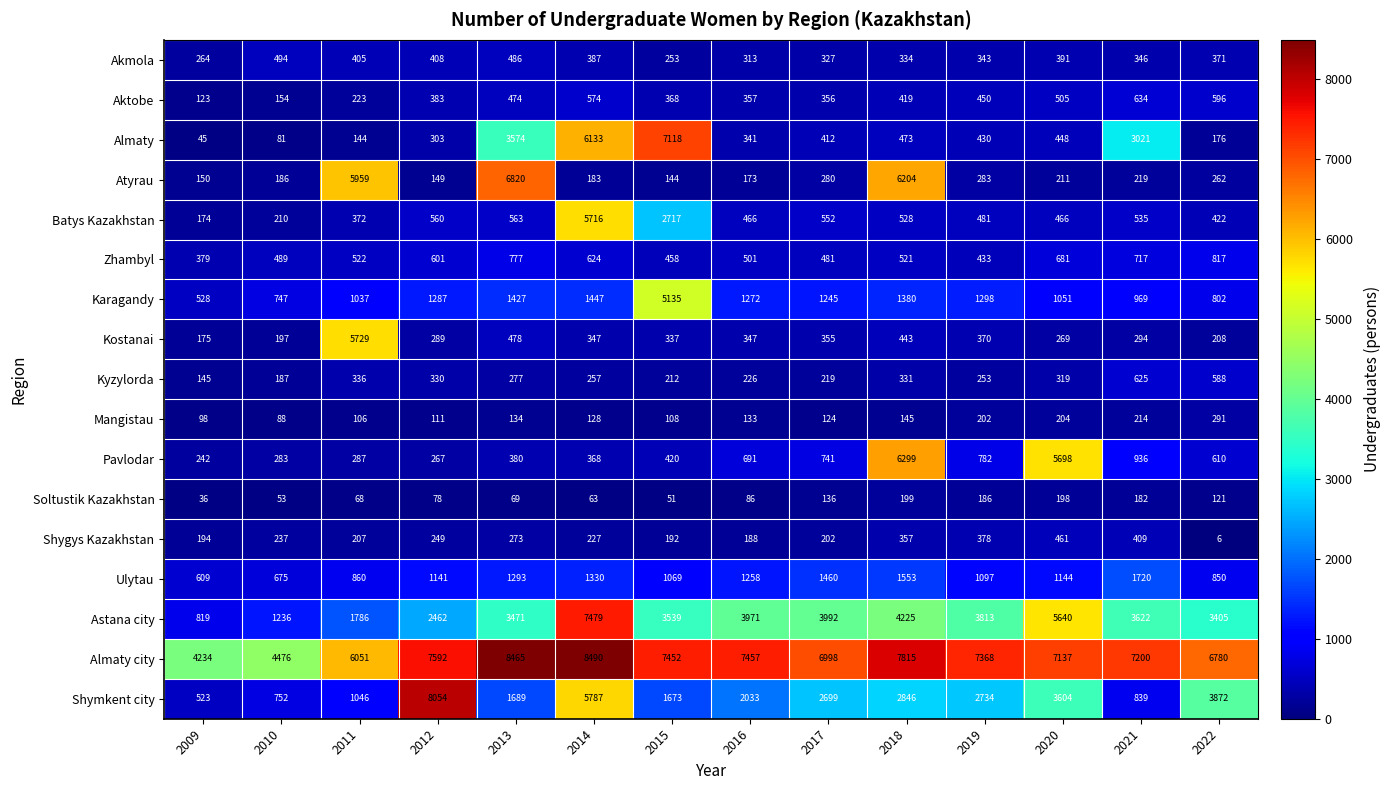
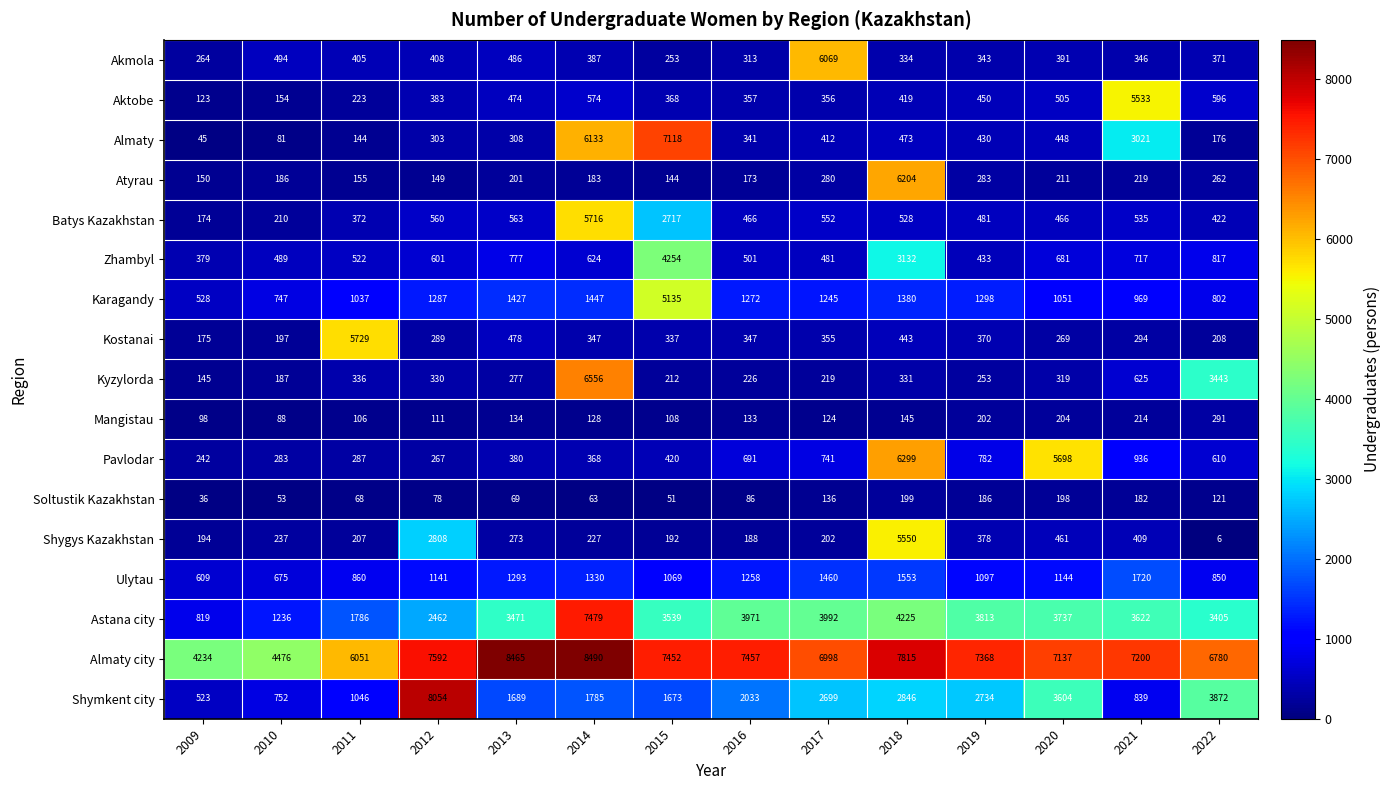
  {
    "Akmola": {
      "2009": 264,
      "2010": 494,
      "2011": 405,
      "2012": 408,
      "2013": 486,
      "2014": 387,
      "2015": 253,
      "2016": 313,
-     "2017": 327,
+     "2017": 6069,
      "2018": 334,
      "2019": 343,
      "2020": 391,
      "2021": 346,
      "2022": 371
    },
    "Aktobe": {
      "2009": 123,
      "2010": 154,
      "2011": 223,
      "2012": 383,
      "2013": 474,
      "2014": 574,
      "2015": 368,
      "2016": 357,
      "2017": 356,
      "2018": 419,
      "2019": 450,
      "2020": 505,
-     "2021": 634,
+     "2021": 5533,
      "2022": 596
    },
    "Almaty": {
      "2009": 45,
      "2010": 81,
      "2011": 144,
      "2012": 303,
-     "2013": 3574,
+     "2013": 308,
      "2014": 6133,
      "2015": 7118,
      "2016": 341,
      "2017": 412,
      "2018": 473,
      "2019": 430,
      "2020": 448,
      "2021": 3021,
      "2022": 176
    },
    "Atyrau": {
      "2009": 150,
      "2010": 186,
-     "2011": 5959,
+     "2011": 155,
      "2012": 149,
-     "2013": 6820,
+     "2013": 201,
      "2014": 183,
      "2015": 144,
      "2016": 173,
      "2017": 280,
      "2018": 6204,
      "2019": 283,
      "2020": 211,
      "2021": 219,
      "2022": 262
    },
    "Zhambyl": {
      "2009": 379,
      "2010": 489,
      "2011": 522,
      "2012": 601,
      "2013": 777,
      "2014": 624,
-     "2015": 458,
+     "2015": 4254,
      "2016": 501,
      "2017": 481,
-     "2018": 521,
+     "2018": 3132,
      "2019": 433,
      "2020": 681,
      "2021": 717,
      "2022": 817
    },
    "Kyzylorda": {
      "2009": 145,
      "2010": 187,
      "2011": 336,
      "2012": 330,
      "2013": 277,
-     "2014": 257,
+     "2014": 6556,
      "2015": 212,
      "2016": 226,
      "2017": 219,
      "2018": 331,
      "2019": 253,
      "2020": 319,
      "2021": 625,
-     "2022": 588
+     "2022": 3443
    },
    "Shygys Kazakhstan": {
      "2009": 194,
      "2010": 237,
      "2011": 207,
-     "2012": 249,
+     "2012": 2808,
      "2013": 273,
      "2014": 227,
      "2015": 192,
      "2016": 188,
      "2017": 202,
-     "2018": 357,
+     "2018": 5550,
      "2019": 378,
      "2020": 461,
      "2021": 409,
      "2022": 6
    },
    "Astana city": {
      "2009": 819,
      "2010": 1236,
      "2011": 1786,
      "2012": 2462,
      "2013": 3471,
      "2014": 7479,
      "2015": 3539,
      "2016": 3971,
      "2017": 3992,
      "2018": 4225,
      "2019": 3813,
-     "2020": 5640,
+     "2020": 3737,
      "2021": 3622,
      "2022": 3405
    },
    "Shymkent city": {
      "2009": 523,
      "2010": 752,
      "2011": 1046,
      "2012": 8054,
      "2013": 1689,
-     "2014": 5787,
+     "2014": 1785,
      "2015": 1673,
      "2016": 2033,
      "2017": 2699,
      "2018": 2846,
      "2019": 2734,
      "2020": 3604,
      "2021": 839,
      "2022": 3872
    }
  }
